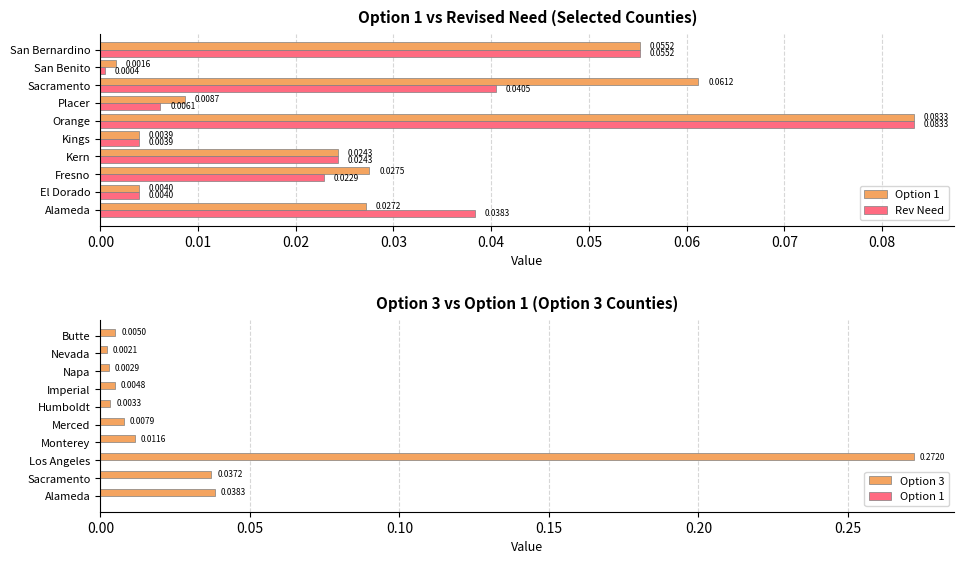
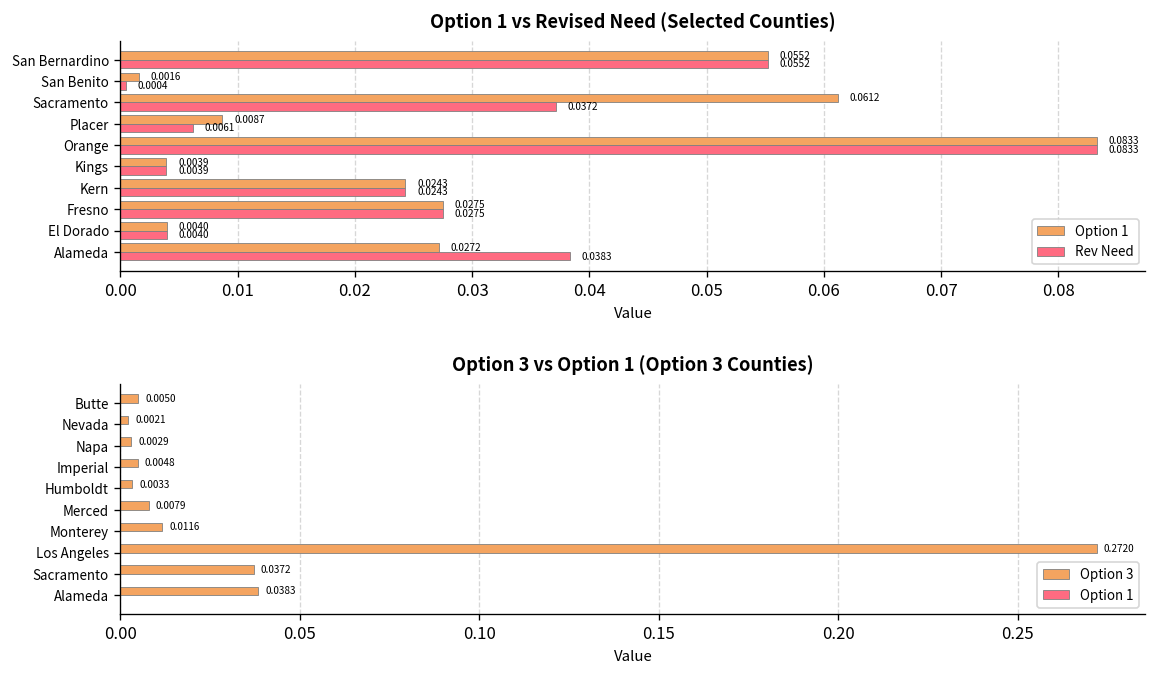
  {
    "Option 1 vs Revised Need (Selected Counties)": {
      "Rev Need": {
        "San Benito": 0.0004,
-       "Sacramento": 0.0405,
+       "Sacramento": 0.0372,
        "Placer": 0.0061,
-       "Fresno": 0.0229,
+       "Fresno": 0.0275,
        "Alameda": 0.0383
      }
    },
    "Option 3 vs Option 1 (Option 3 Counties)": {
      "Option 3": {
        "Butte": 0.0050,
        "Nevada": 0.0021,
        "Napa": 0.0029,
        "Imperial": 0.0048,
        "Humboldt": 0.0033,
        "Merced": 0.0079,
        "Monterey": 0.0116,
        "Los Angeles": 0.2720,
        "Sacramento": 0.0372,
        "Alameda": 0.0383
      },
      "Option 1": {
        "Butte": 0.000,
        "Nevada": 0.000,
        "Napa": 0.000,
        "Imperial": 0.000,
        "Humboldt": 0.000,
        "Merced": 0.000,
        "Monterey": 0.000,
        "Los Angeles": 0.000,
        "Sacramento": 0.000,
        "Alameda": 0.000
      }
    }
  }
